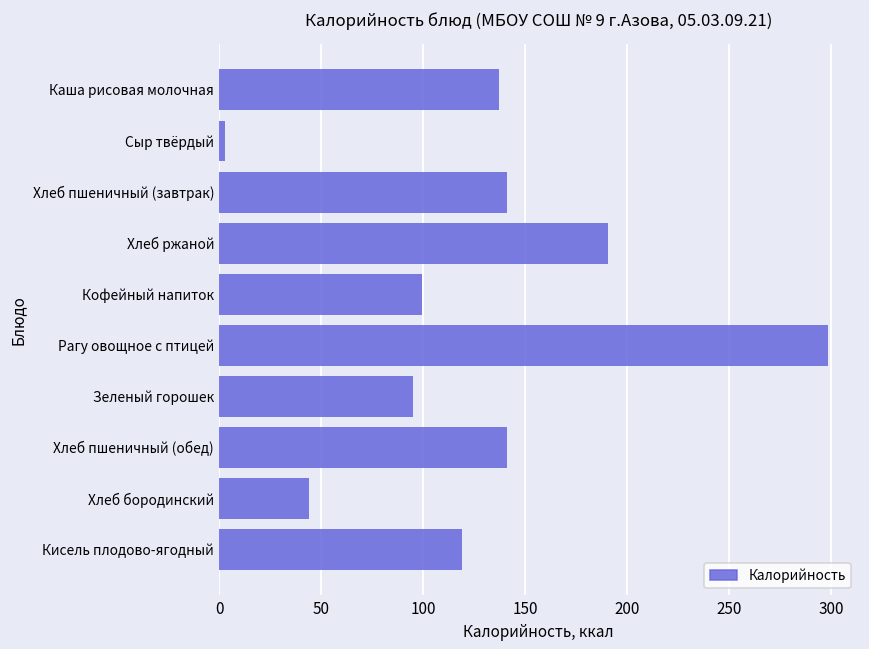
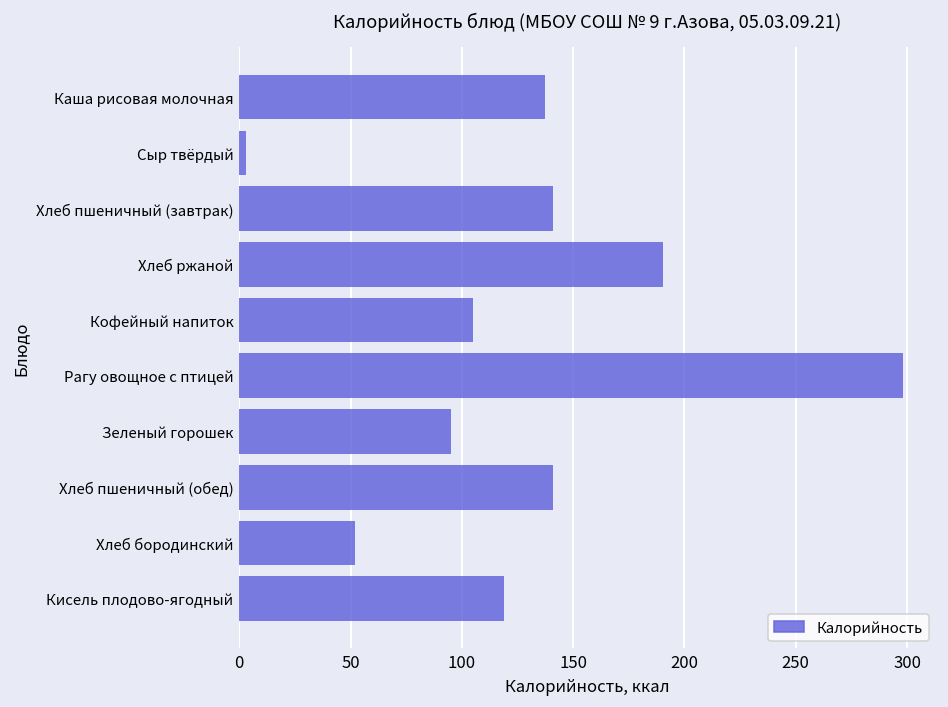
  {
    "Каша рисовая молочная": 137,
    "Сыр твёрдый": 3,
    "Хлеб пшеничный (завтрак)": 141,
    "Хлеб ржаной": 191,
-   "Кофейный напиток": 99,
+   "Кофейный напиток": 105,
    "Рагу овощное с птицей": 298,
    "Зеленый горошек": 95,
    "Хлеб пшеничный (обед)": 141,
-   "Хлеб бородинский": 44,
+   "Хлеб бородинский": 52,
    "Кисель плодово-ягодный": 119
  }
